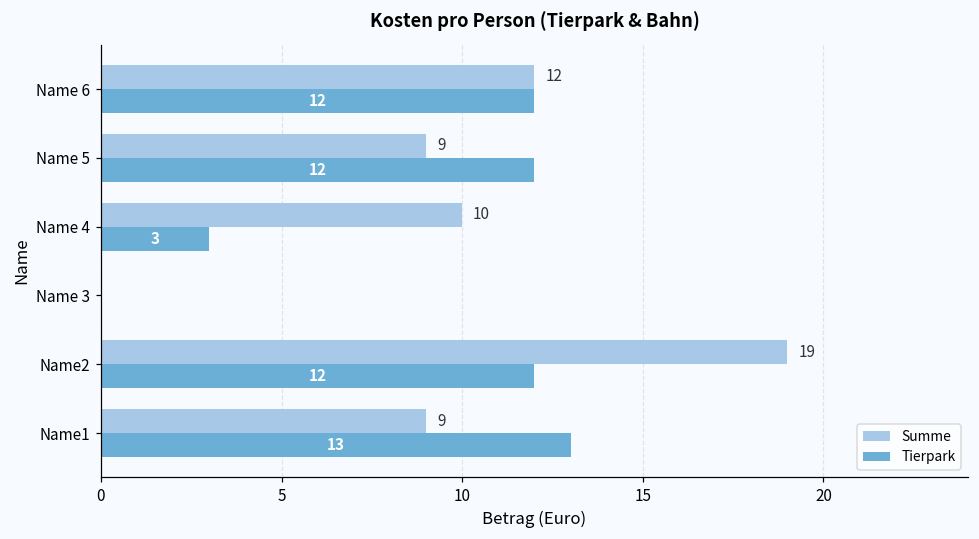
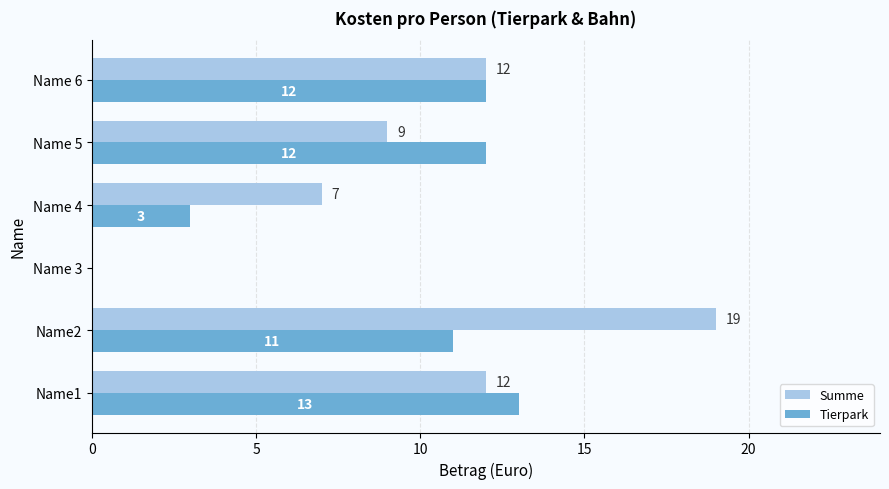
  {
    "Summe": {
      "Name 6": 12,
      "Name 5": 9,
-     "Name 4": 10,
+     "Name 4": 7,
      "Name2": 19,
-     "Name1": 9
+     "Name1": 12
    },
    "Tierpark": {
      "Name 6": 12,
      "Name 5": 12,
      "Name 4": 3,
-     "Name2": 12,
+     "Name2": 11,
      "Name1": 13
    }
  }
